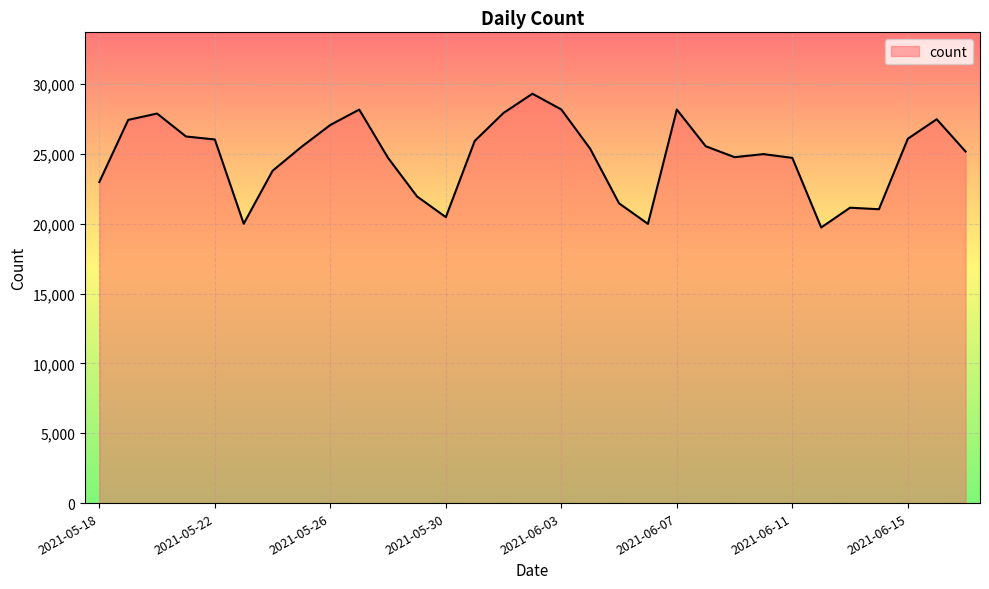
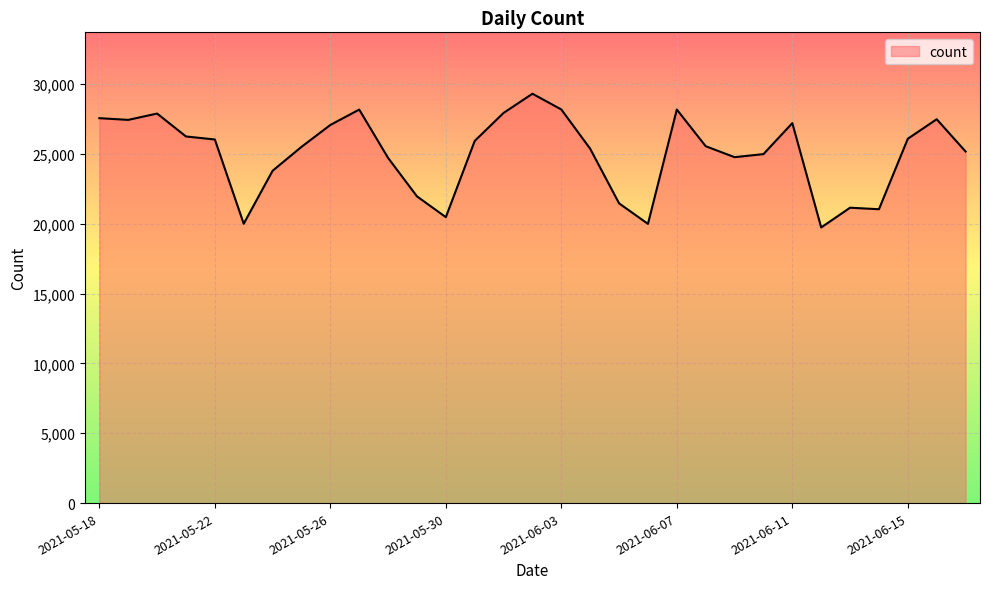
  {
-   "2021-05-18": "23,000",
+   "2021-05-18": "27,600",
    "2021-05-22": "26,000",
    "2021-05-26": "27,100",
    "2021-05-30": "20,500",
    "2021-06-03": "28,200",
    "2021-06-07": "28,200",
-   "2021-06-11": "24,700",
+   "2021-06-11": "27,200",
    "2021-06-15": "26,100"
  }
